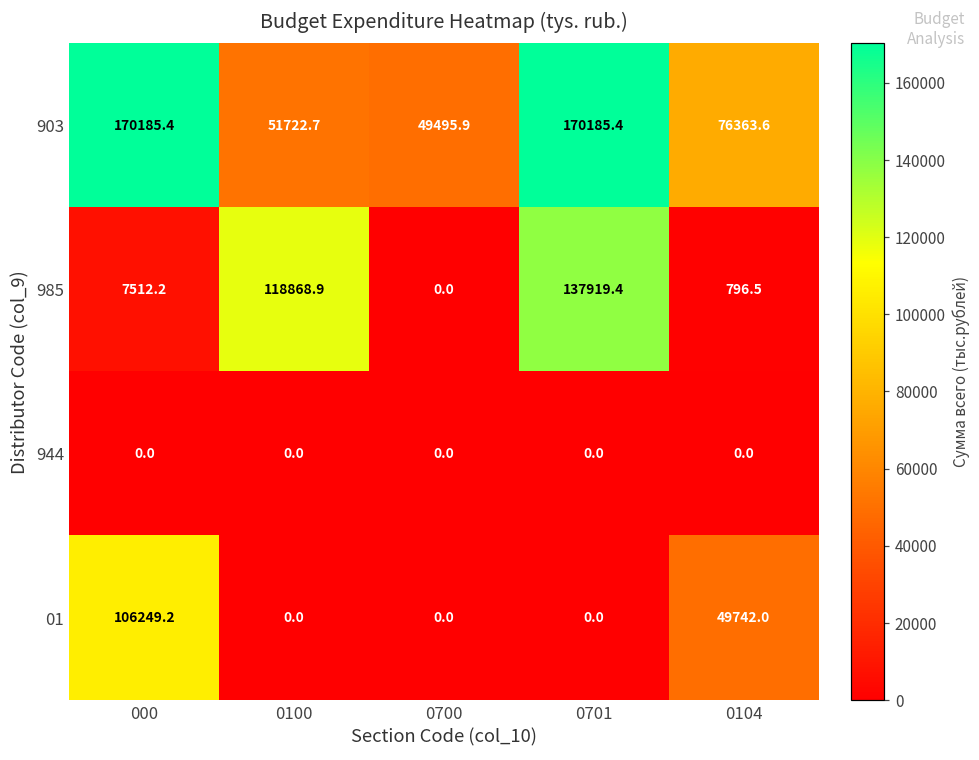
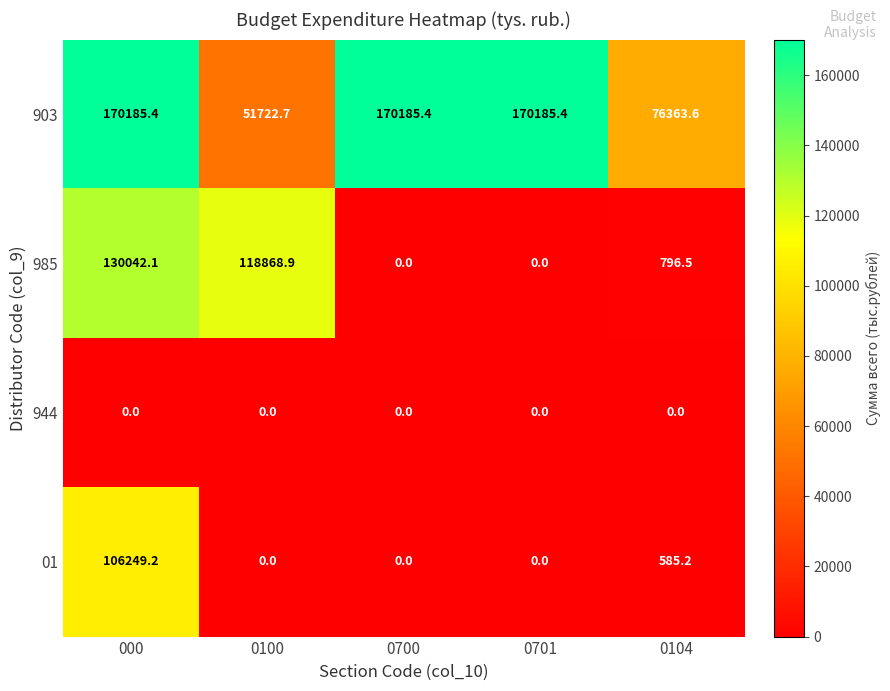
  {
    "903": {
      "000": 170185.4,
      "0100": 51722.7,
-     "0700": 49495.9,
+     "0700": 170185.4,
      "0701": 170185.4,
      "0104": 76363.6
    },
    "985": {
-     "000": 7512.2,
+     "000": 130042.1,
      "0100": 118868.9,
      "0700": 0.0,
-     "0701": 137919.4,
+     "0701": 0.0,
      "0104": 796.5
    },
    "944": {
      "000": 0.0,
      "0100": 0.0,
      "0700": 0.0,
      "0701": 0.0,
      "0104": 0.0
    },
    "01": {
      "000": 106249.2,
      "0100": 0.0,
      "0700": 0.0,
      "0701": 0.0,
-     "0104": 49742.0
+     "0104": 585.2
    }
  }
